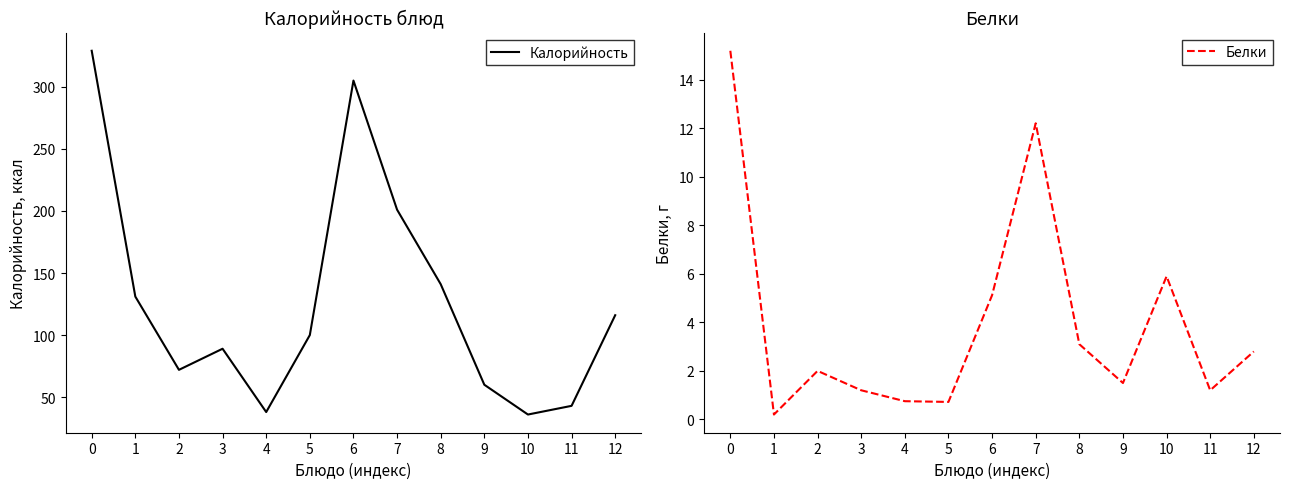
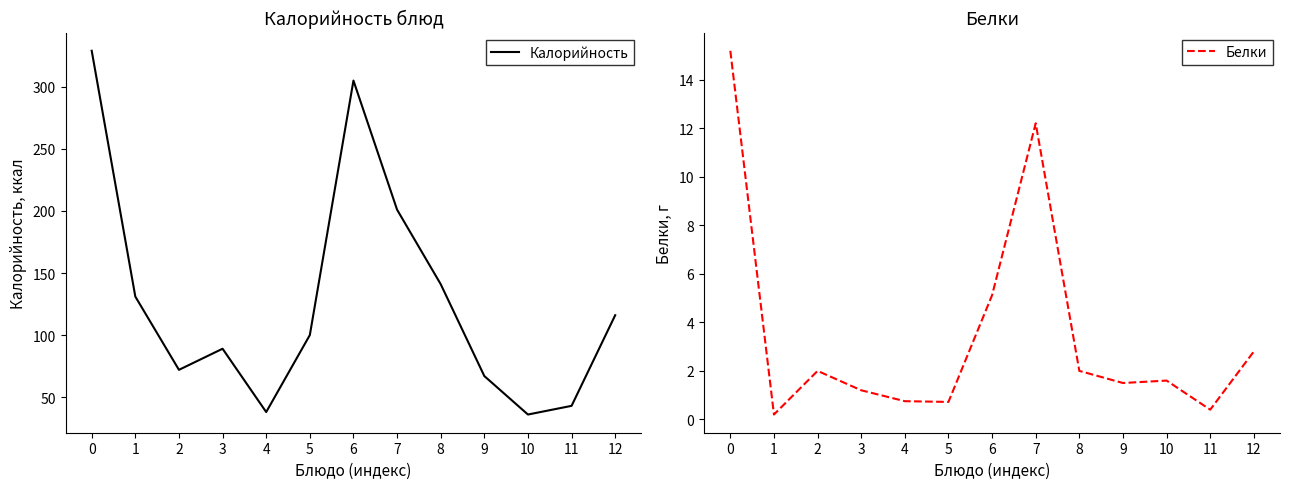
  {
    "Калорийность блюд": {
      "0": 329,
      "1": 131,
      "2": 72,
      "3": 89,
      "4": 38,
      "5": 100,
      "6": 305,
      "7": 201,
      "8": 141,
-     "9": 60,
+     "9": 67,
      "10": 36,
      "11": 43,
      "12": 116
    },
    "Белки": {
      "0": 15.2,
      "1": 0.2,
      "2": 2.0,
      "3": 1.2,
      "4": 0.8,
      "5": 0.7,
      "6": 5.1,
      "7": 12.2,
-     "8": 3.1,
+     "8": 2.0,
      "9": 1.5,
-     "10": 5.9,
-     "11": 1.2,
+     "10": 1.6,
+     "11": 0.4,
      "12": 2.8
    }
  }
